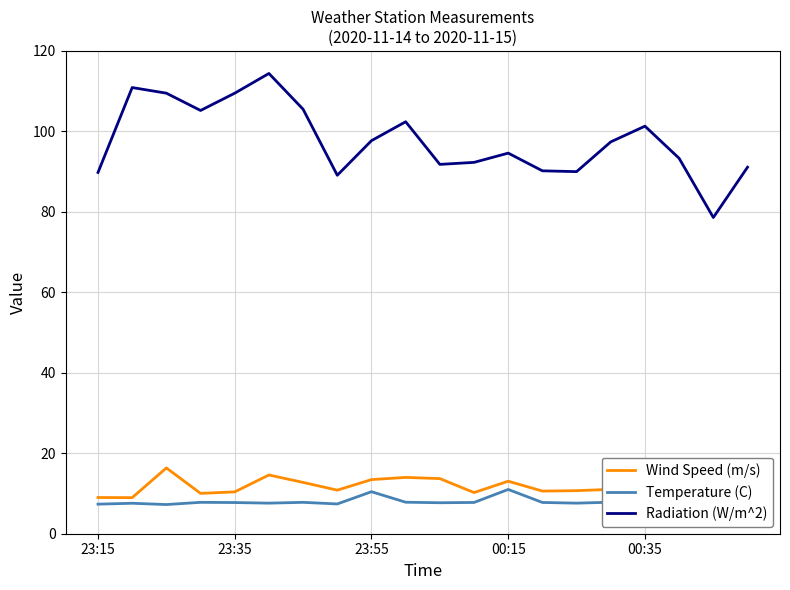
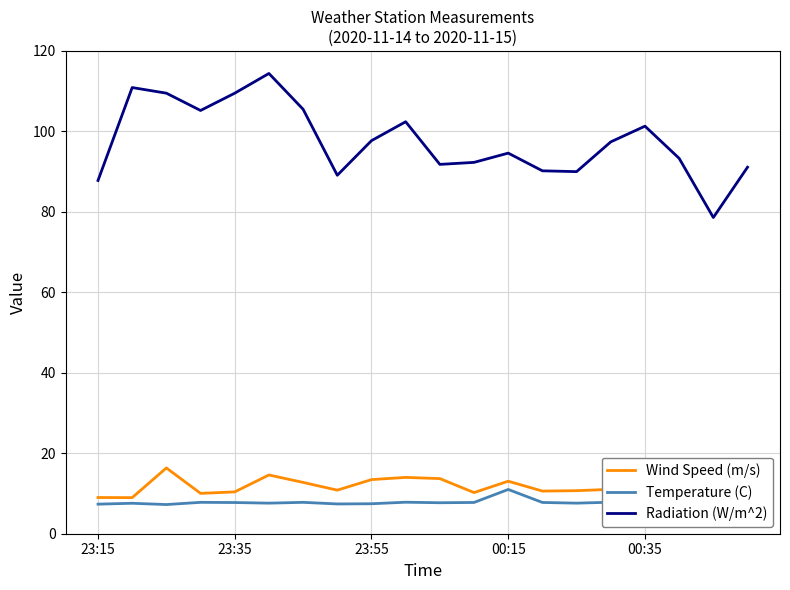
  {
    "Wind Speed (m/s)": {
      "23:15": 9,
      "23:35": 10,
      "23:55": 13,
      "00:15": 13
    },
    "Temperature (C)": {
      "23:15": 7,
      "23:35": 8,
-     "23:55": 10,
+     "23:55": 7,
      "00:15": 11
    },
    "Radiation (W/m^2)": {
-     "23:15": 90,
+     "23:15": 88,
      "23:35": 110,
      "23:55": 98,
      "00:15": 95,
      "00:35": 101
    }
  }
